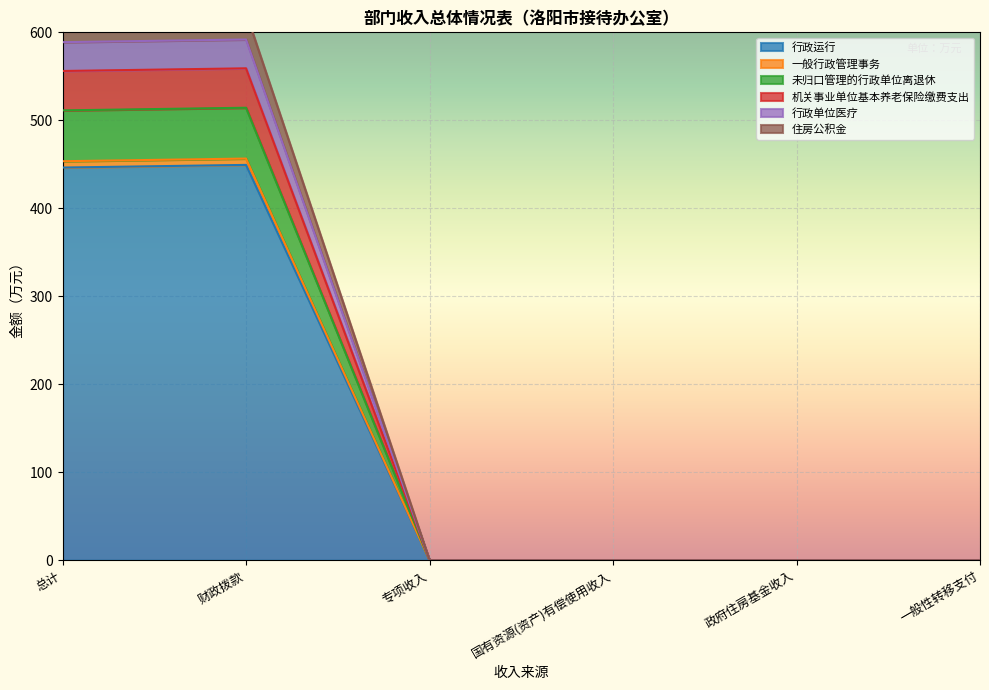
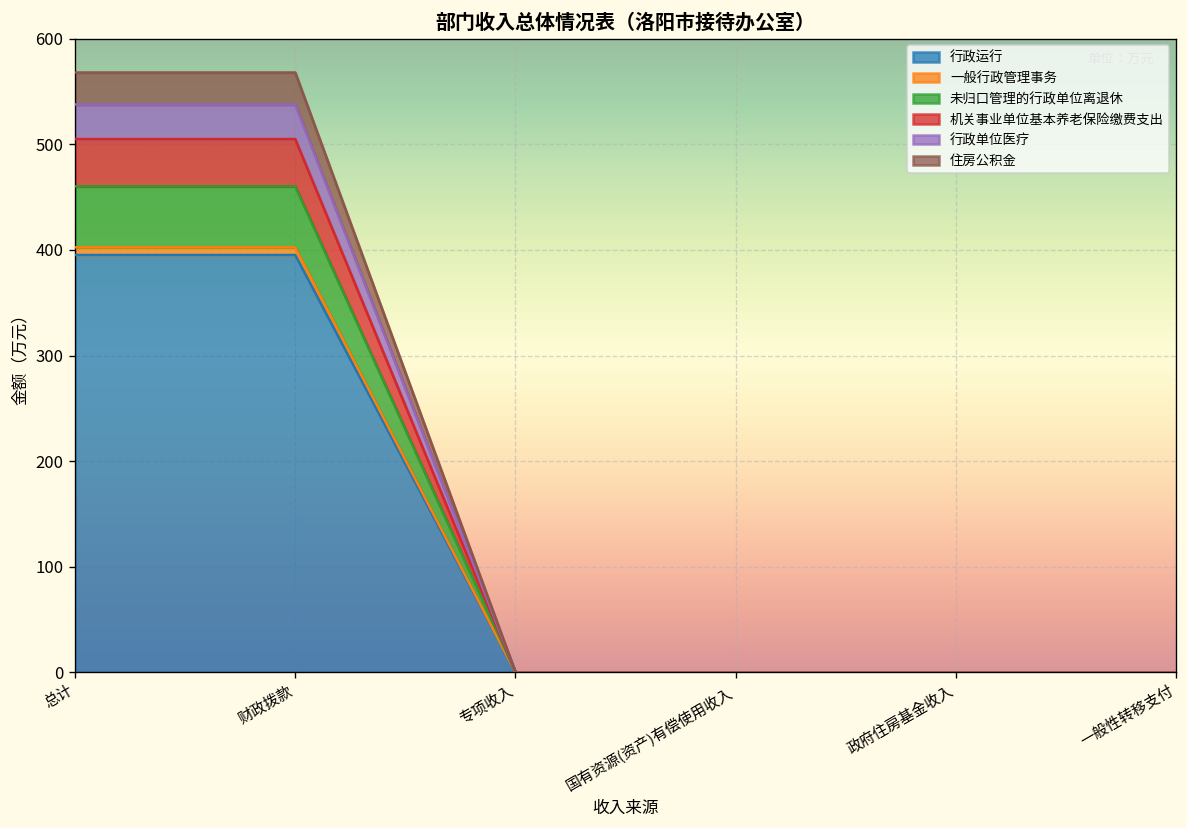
  {
    "行政运行": {
-     "总计": 450,
-     "财政拨款": 450
+     "总计": 400,
+     "财政拨款": 400
    },
    "一般行政管理事务": {
      "总计": 10,
      "财政拨款": 10
    },
    "未归口管理的行政单位离退休": {
      "总计": 60,
      "财政拨款": 60
    },
    "机关事业单位基本养老保险缴费支出": {
      "总计": 40,
      "财政拨款": 40
    },
    "行政单位医疗": {
      "总计": 30,
      "财政拨款": 30
    }
  }
